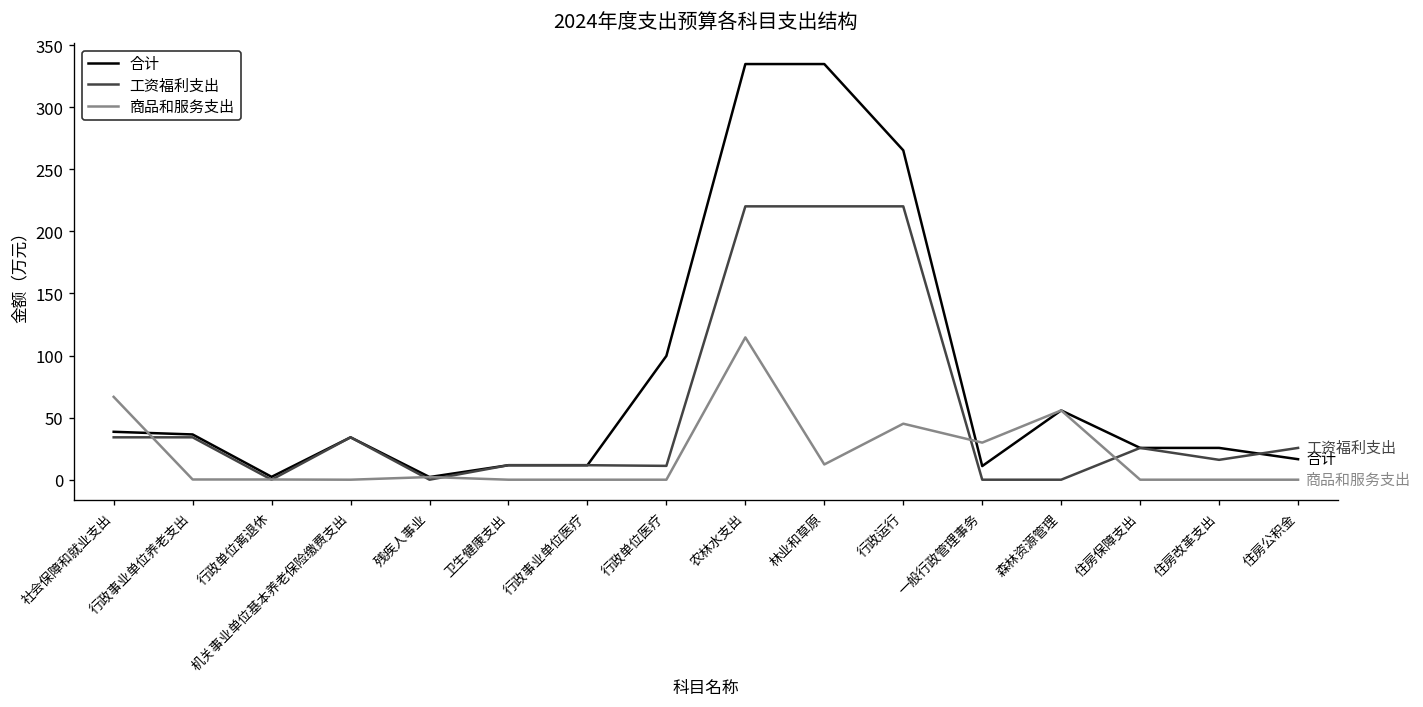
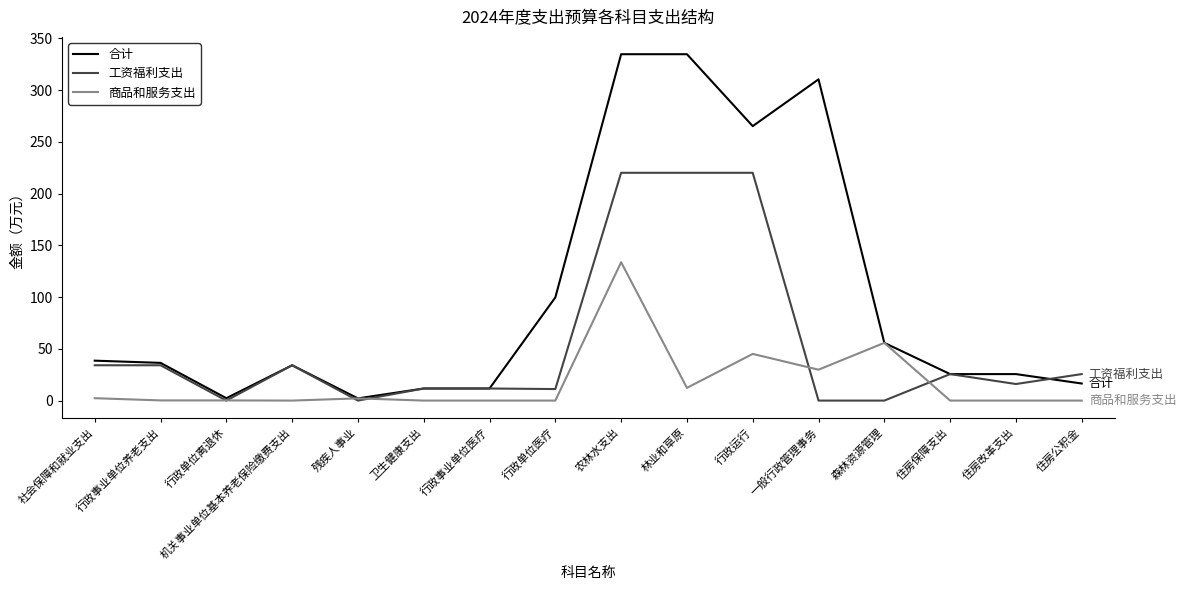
  {
    "合计": {
      "社会保障和就业支出": 39,
      "行政单位医疗": 100,
      "农林水支出": 335,
      "林业和草原": 335,
      "行政运行": 265,
-     "一般行政管理事务": 11,
+     "一般行政管理事务": 310,
      "住房改革支出": 26,
      "住房公积金": 17
    },
    "工资福利支出": {
      "社会保障和就业支出": 34,
      "行政单位医疗": 11,
      "农林水支出": 220,
      "林业和草原": 220,
      "行政运行": 220,
      "一般行政管理事务": 0,
      "森林资源管理": 0,
      "住房改革支出": 16,
      "住房公积金": 26
    },
    "商品和服务支出": {
-     "社会保障和就业支出": 67,
+     "社会保障和就业支出": 2,
      "行政事业单位养老支出": 0,
      "机关事业单位基本养老保险缴费支出": 0,
      "卫生健康支出": 0,
      "行政事业单位医疗": 0,
      "行政单位医疗": 0,
-     "农林水支出": 115,
+     "农林水支出": 134,
      "林业和草原": 12,
      "行政运行": 45,
      "一般行政管理事务": 30,
      "住房保障支出": 0,
      "住房改革支出": 0,
      "住房公积金": 0
    }
  }
